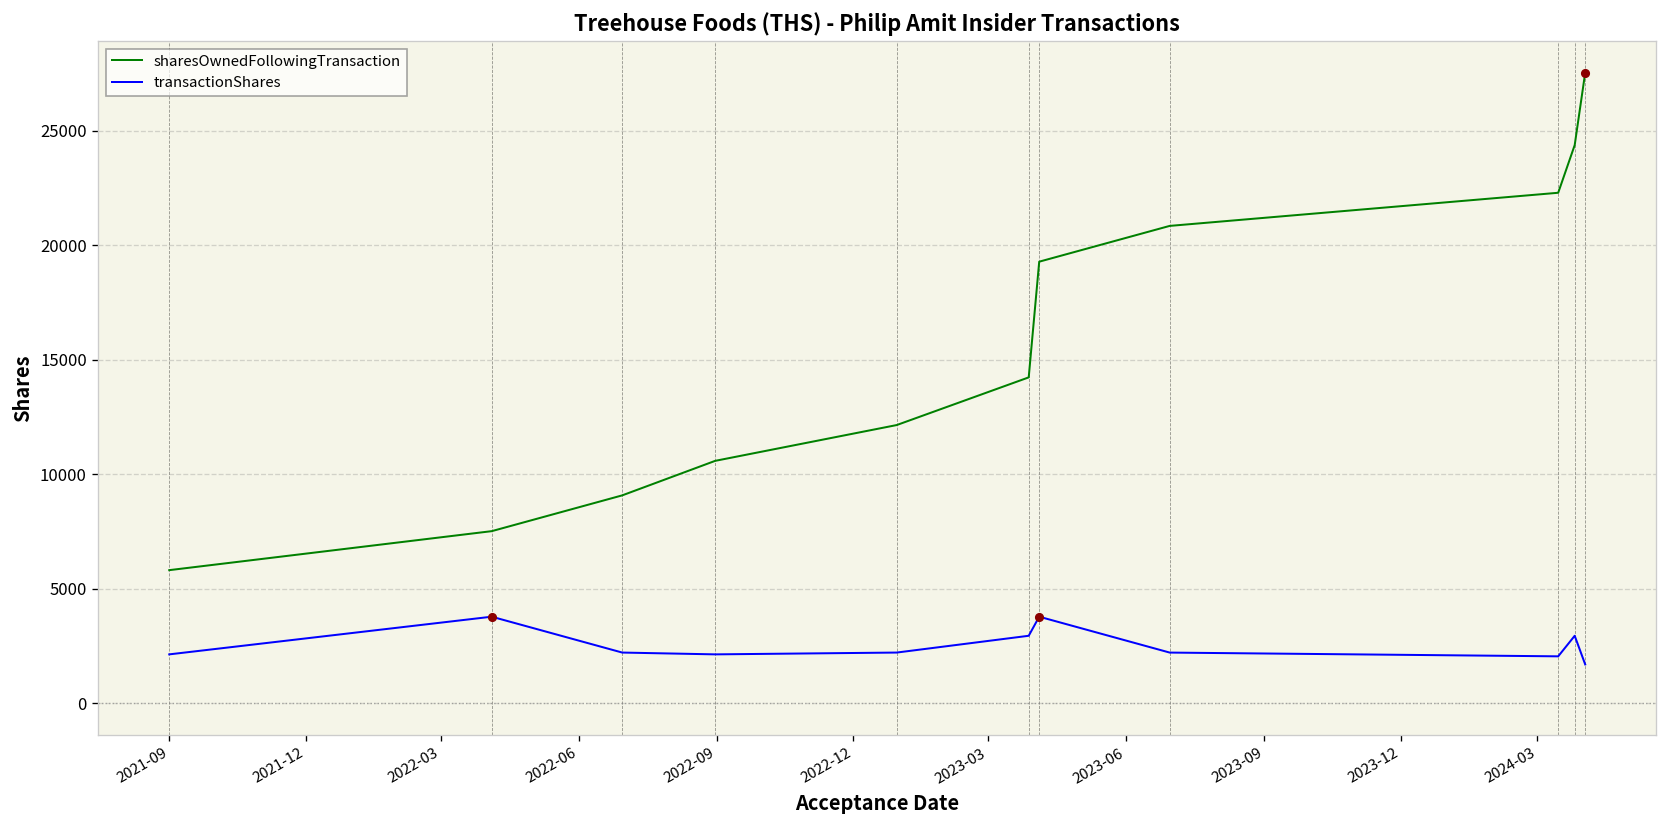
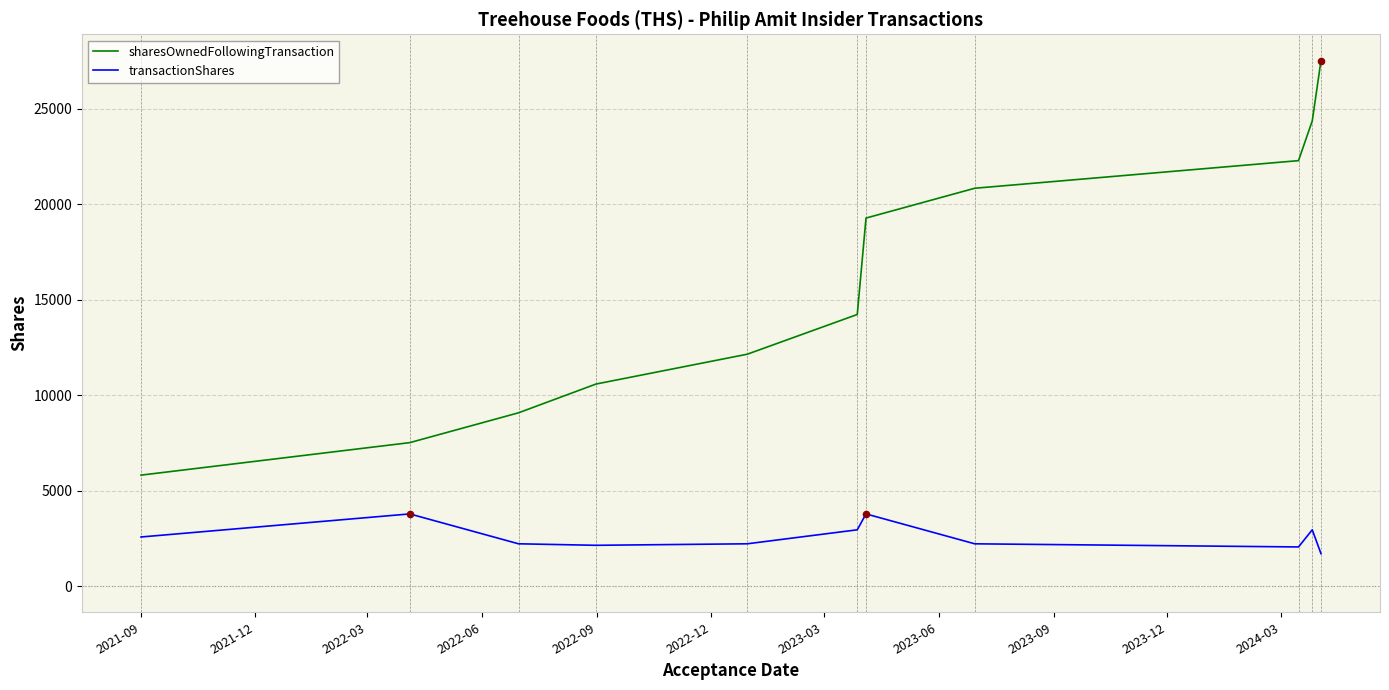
  {
    "sharesOwnedFollowingTransaction": {
      "2021-09": 5800
    },
    "transactionShares": {
-     "2021-09": 2100
+     "2021-09": 2600
    }
  }
